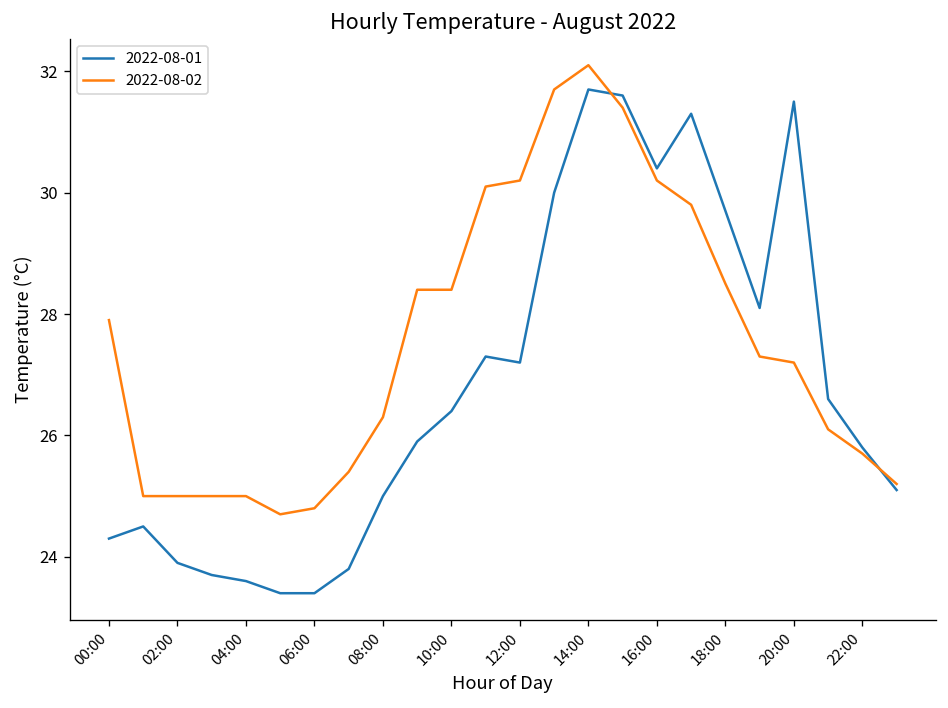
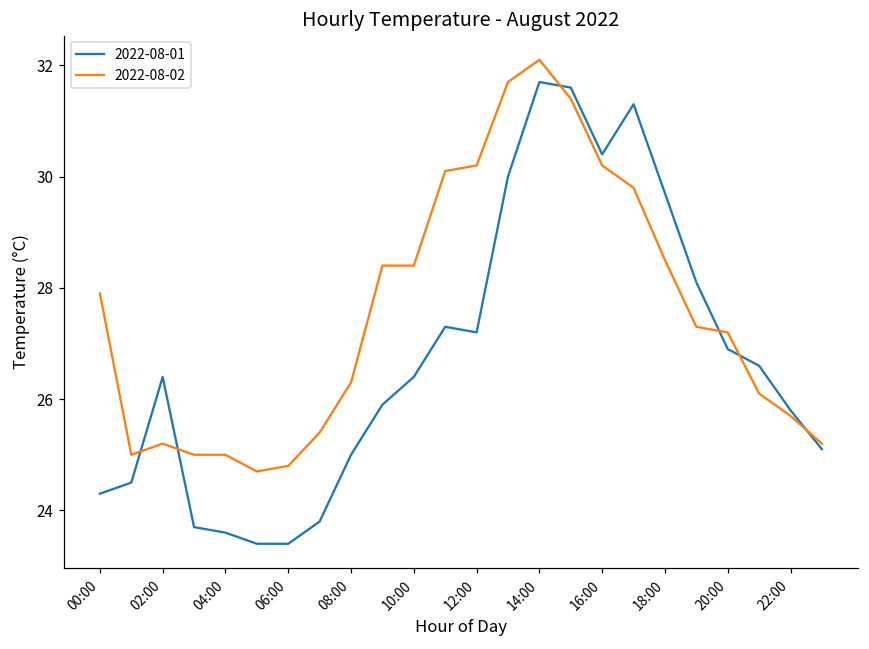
  {
    "2022-08-01": {
      "00:00": 24.3,
-     "02:00": 23.9,
+     "02:00": 26.4,
      "04:00": 23.6,
      "06:00": 23.4,
      "08:00": 25.0,
      "10:00": 26.4,
      "12:00": 27.2,
      "14:00": 31.7,
      "16:00": 30.4,
      "18:00": 29.7,
-     "20:00": 31.5,
+     "20:00": 26.9,
      "22:00": 25.8
    },
    "2022-08-02": {
      "00:00": 27.9,
-     "02:00": 25.0,
+     "02:00": 25.2,
      "04:00": 25.0,
      "06:00": 24.8,
      "08:00": 26.3,
      "10:00": 28.4,
      "12:00": 30.2,
      "14:00": 32.1,
      "16:00": 30.2,
      "18:00": 28.5,
      "20:00": 27.2,
      "22:00": 25.7
    }
  }
